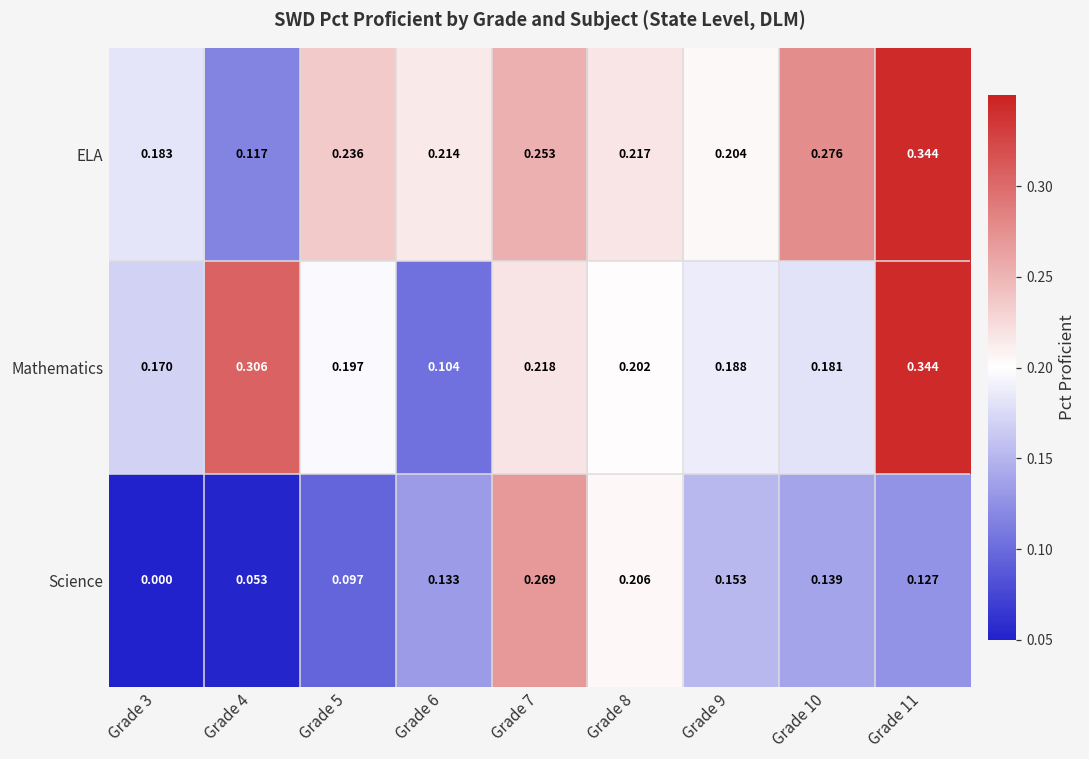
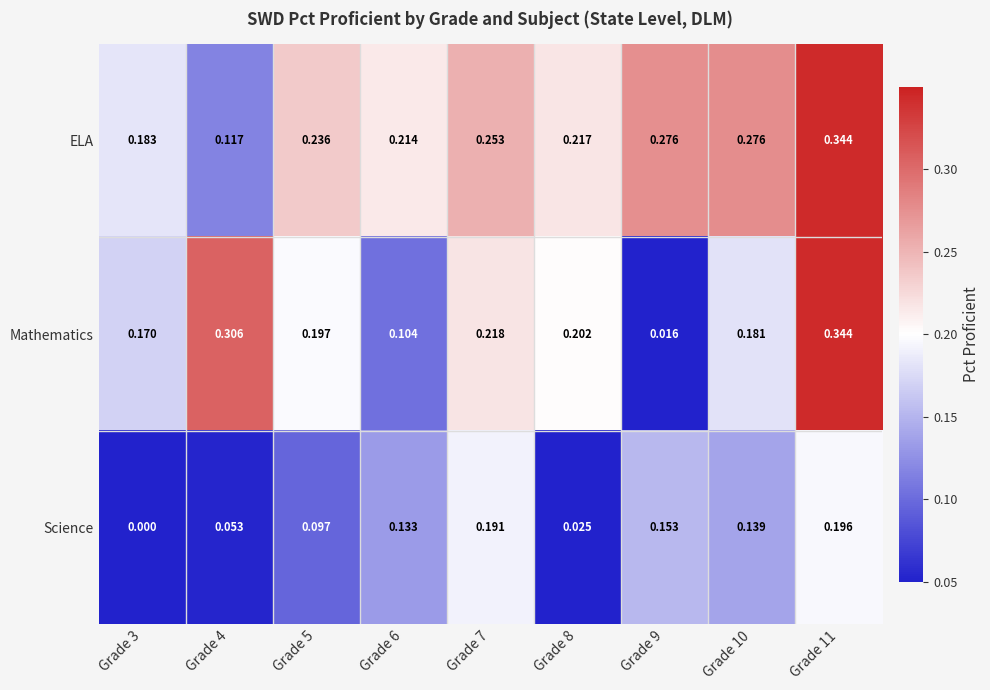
  {
    "ELA": {
      "Grade 3": 0.183,
      "Grade 4": 0.117,
      "Grade 5": 0.236,
      "Grade 6": 0.214,
      "Grade 7": 0.253,
      "Grade 8": 0.217,
-     "Grade 9": 0.204,
+     "Grade 9": 0.276,
      "Grade 10": 0.276,
      "Grade 11": 0.344
    },
    "Mathematics": {
      "Grade 3": 0.170,
      "Grade 4": 0.306,
      "Grade 5": 0.197,
      "Grade 6": 0.104,
      "Grade 7": 0.218,
      "Grade 8": 0.202,
-     "Grade 9": 0.188,
+     "Grade 9": 0.016,
      "Grade 10": 0.181,
      "Grade 11": 0.344
    },
    "Science": {
      "Grade 3": 0.000,
      "Grade 4": 0.053,
      "Grade 5": 0.097,
      "Grade 6": 0.133,
-     "Grade 7": 0.269,
-     "Grade 8": 0.206,
+     "Grade 7": 0.191,
+     "Grade 8": 0.025,
      "Grade 9": 0.153,
      "Grade 10": 0.139,
-     "Grade 11": 0.127
+     "Grade 11": 0.196
    }
  }
